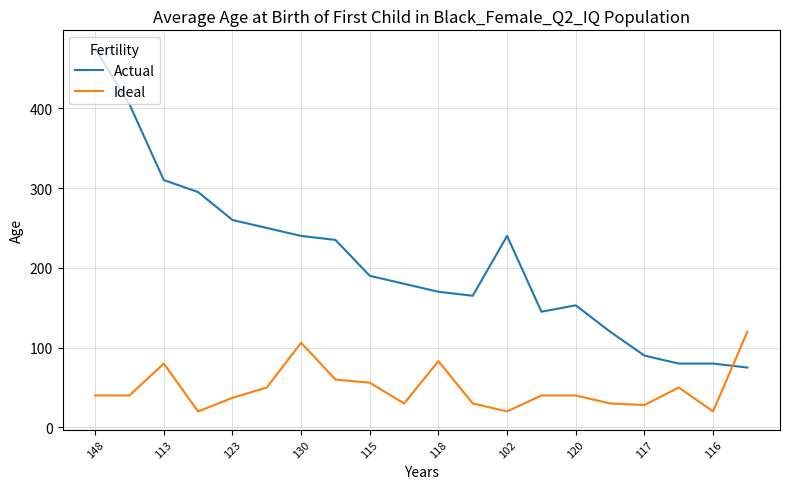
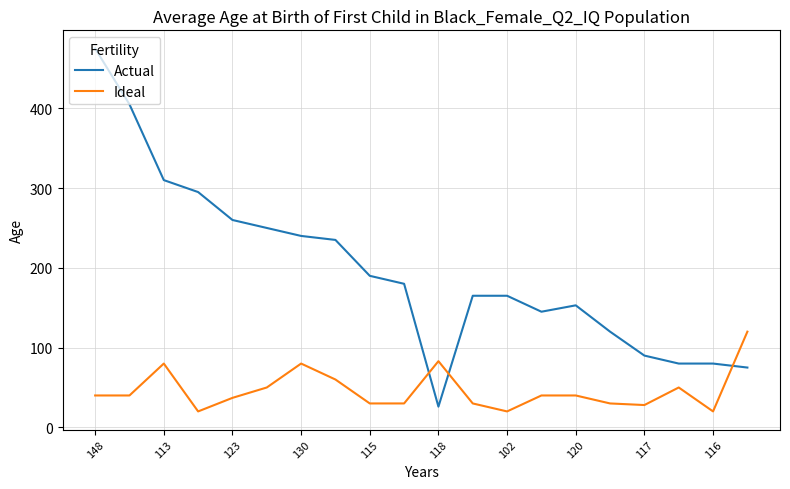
  {
    "Actual": {
      "113": 310,
      "123": 260,
      "130": 240,
      "115": 190,
-     "118": 170,
-     "102": 240,
+     "118": 30,
+     "102": 170,
      "120": 150,
      "117": 90,
      "116": 80
    },
    "Ideal": {
      "148": 40,
      "113": 80,
      "123": 40,
-     "130": 110,
-     "115": 60,
+     "130": 80,
+     "115": 30,
      "118": 80,
      "102": 20,
      "120": 40,
      "117": 30,
      "116": 20
    }
  }
